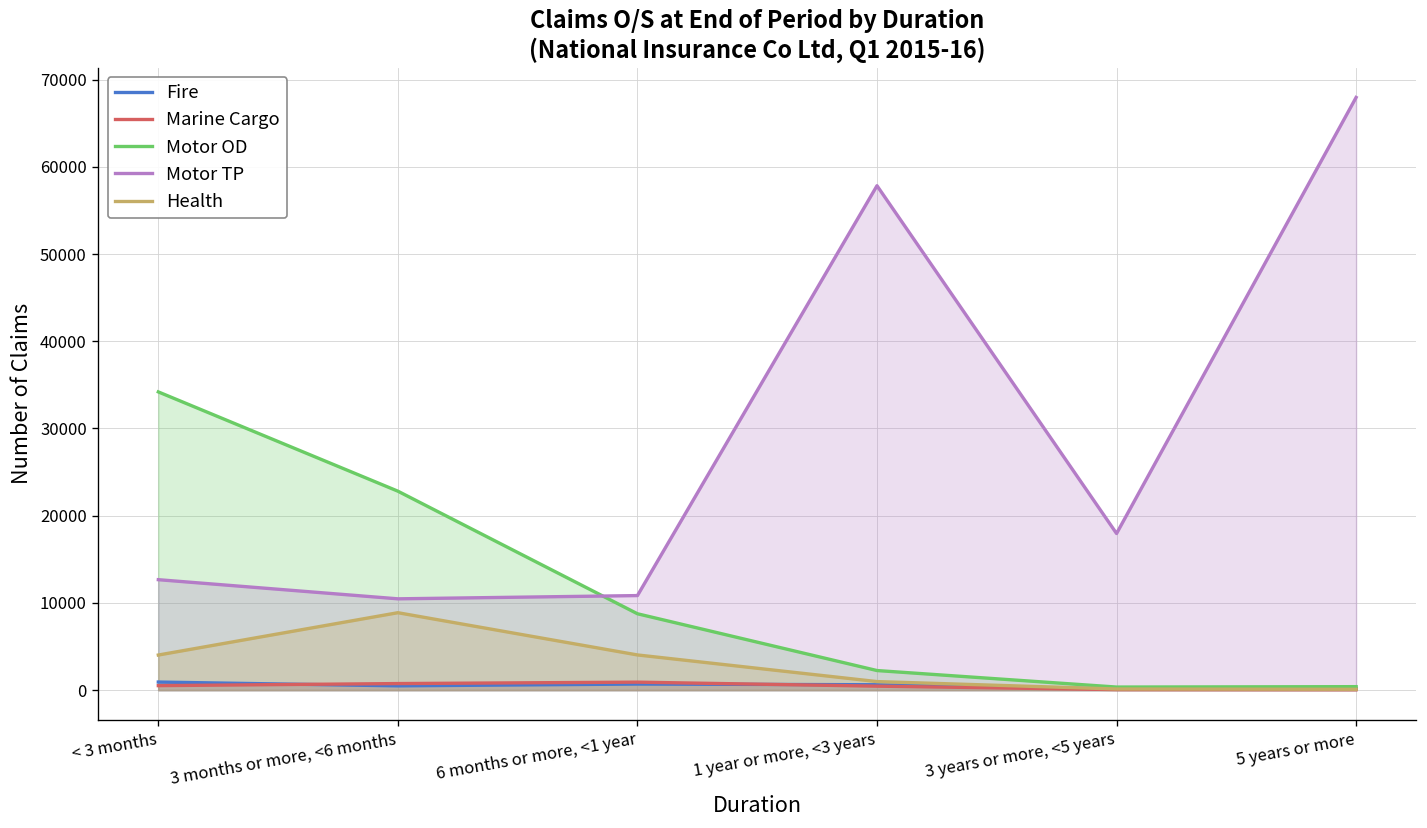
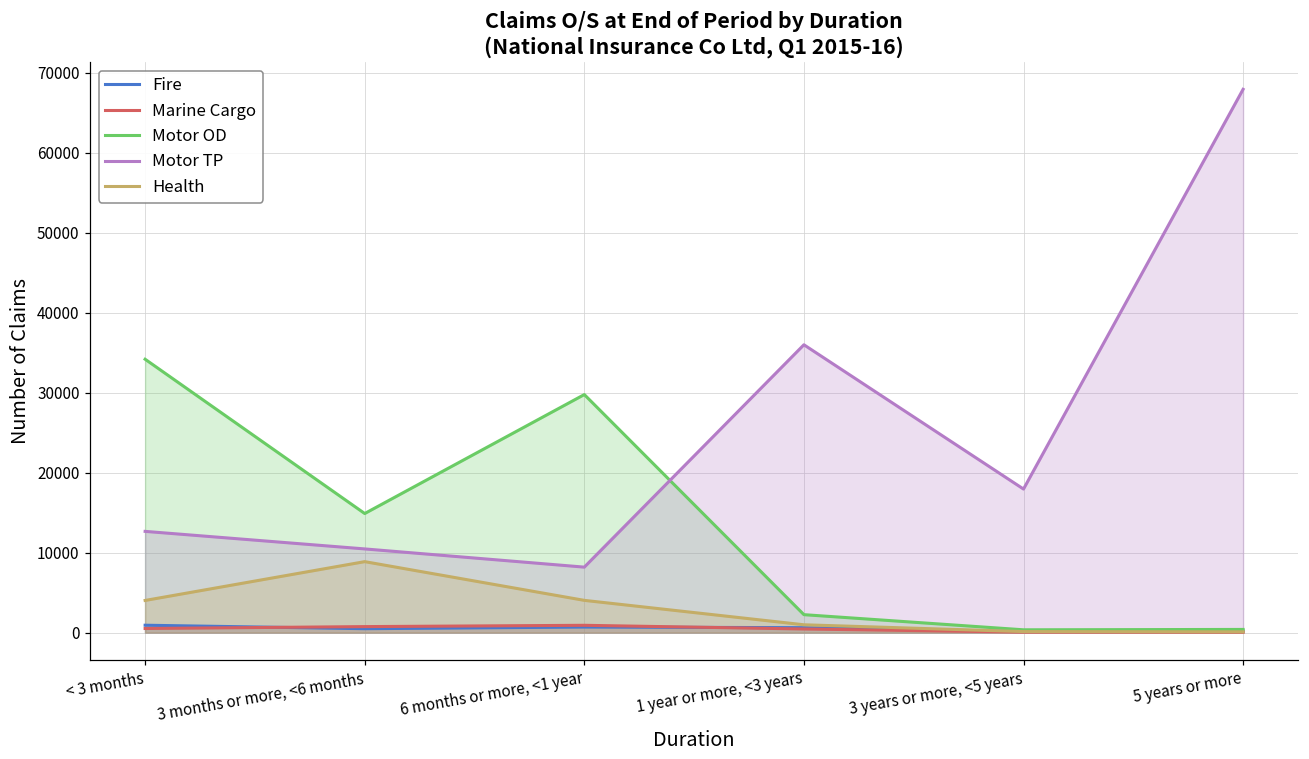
  {
    "Fire": {
      "< 3 months": 1000
    },
    "Marine Cargo": {
      "< 3 months": 1000
    },
    "Motor OD": {
      "< 3 months": 34000,
-     "3 months or more, <6 months": 23000,
-     "6 months or more, <1 year": 9000,
+     "3 months or more, <6 months": 15000,
+     "6 months or more, <1 year": 30000,
      "1 year or more, <3 years": 2000
    },
    "Motor TP": {
      "< 3 months": 13000,
      "3 months or more, <6 months": 10000,
-     "6 months or more, <1 year": 11000,
-     "1 year or more, <3 years": 58000,
+     "6 months or more, <1 year": 8000,
+     "1 year or more, <3 years": 36000,
      "3 years or more, <5 years": 18000,
      "5 years or more": 68000
    },
    "Health": {
      "< 3 months": 4000,
      "3 months or more, <6 months": 9000,
      "6 months or more, <1 year": 4000,
      "1 year or more, <3 years": 1000
    }
  }
